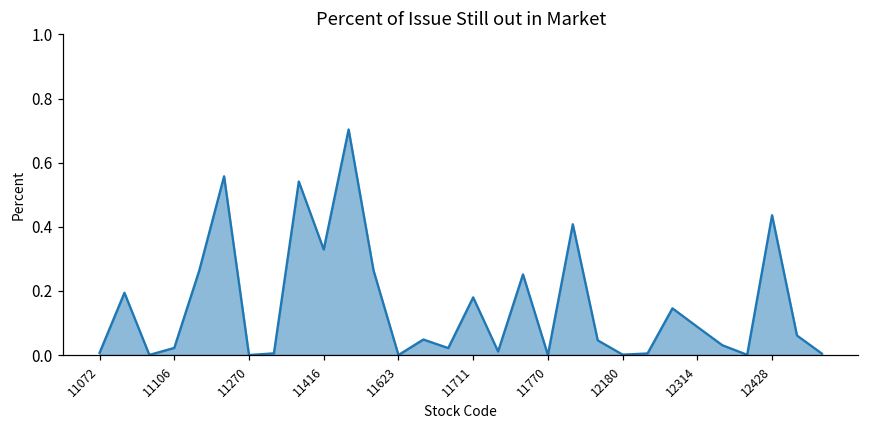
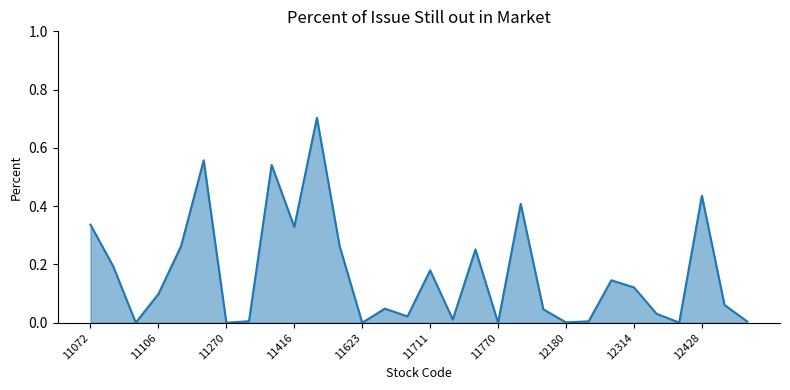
  {
-   "11072": 0.01,
-   "11106": 0.02,
+   "11072": 0.34,
+   "11106": 0.10,
    "11270": 0.00,
    "11416": 0.33,
    "11623": 0.00,
    "11711": 0.18,
    "11770": 0.00,
    "12180": 0.00,
-   "12314": 0.09,
+   "12314": 0.12,
    "12428": 0.44
  }
